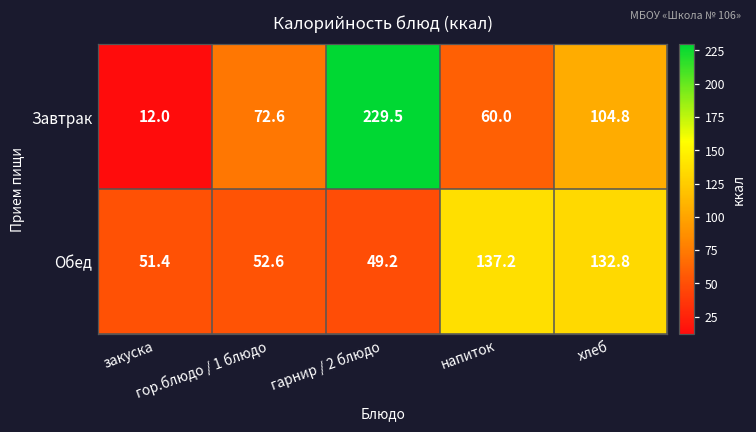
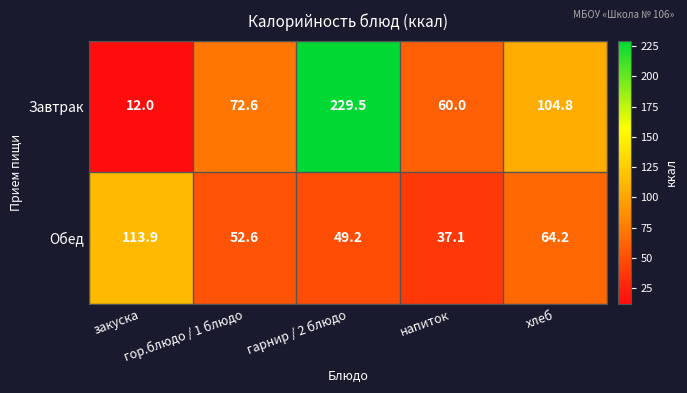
  {
    "Завтрак": {
      "закуска": 12.0,
      "гор.блюдо / 1 блюдо": 72.6,
      "гарнир / 2 блюдо": 229.5,
      "напиток": 60.0,
      "хлеб": 104.8
    },
    "Обед": {
-     "закуска": 51.4,
+     "закуска": 113.9,
      "гор.блюдо / 1 блюдо": 52.6,
      "гарнир / 2 блюдо": 49.2,
-     "напиток": 137.2,
-     "хлеб": 132.8
+     "напиток": 37.1,
+     "хлеб": 64.2
    }
  }
